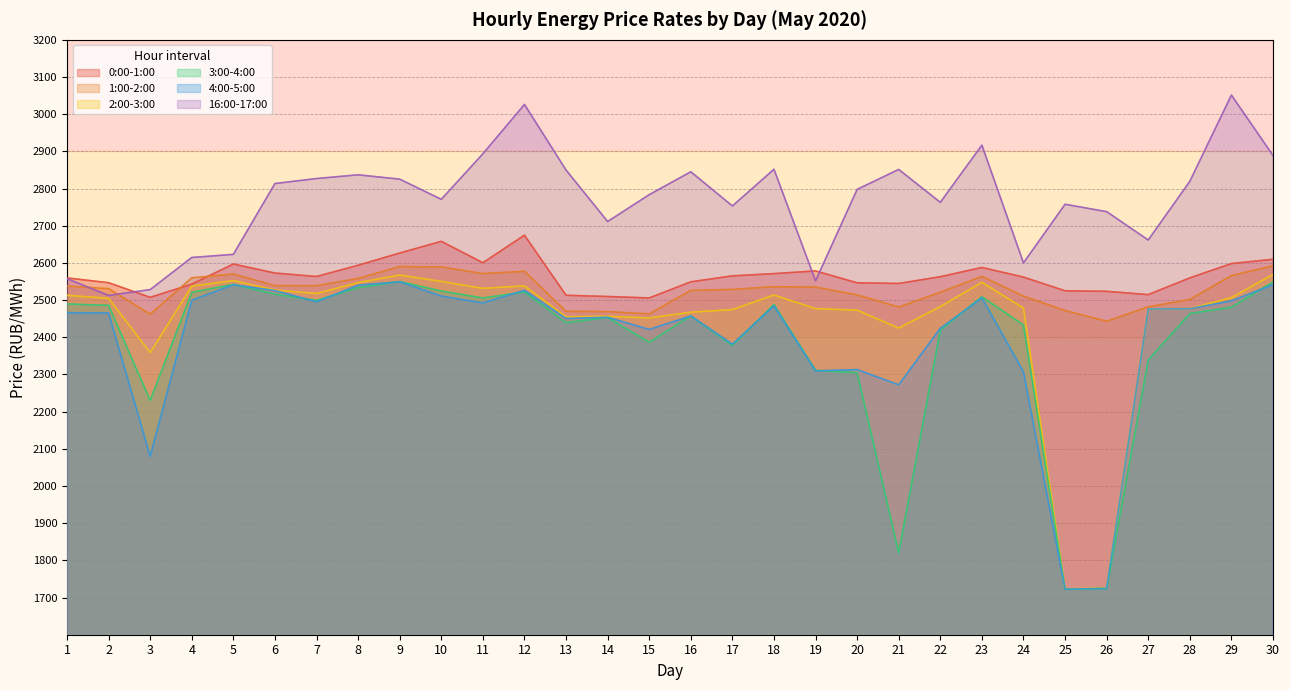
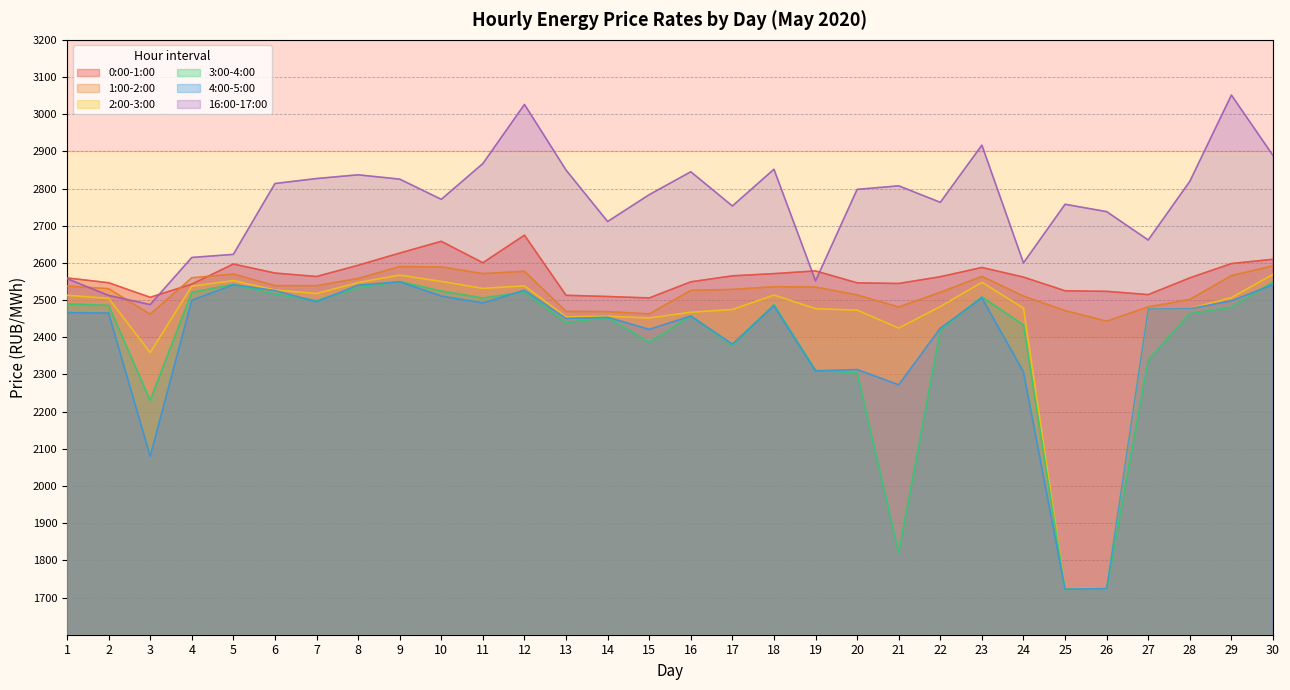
  {
    "16:00-17:00": {
      "2": 2510,
-     "3": 2530,
+     "3": 2490,
      "4": 2610,
      "5": 2620,
      "6": 2810,
      "7": 2830,
      "8": 2840,
      "9": 2830,
      "10": 2770,
-     "11": 2890,
+     "11": 2870,
      "12": 3030,
      "13": 2850,
      "14": 2710,
      "15": 2780,
      "16": 2850,
      "17": 2750,
      "18": 2850,
      "19": 2550,
      "20": 2800,
-     "21": 2850,
+     "21": 2810,
      "22": 2760,
      "23": 2920,
      "24": 2600,
      "25": 2760,
      "26": 2740,
      "27": 2660,
      "28": 2820,
      "29": 3050,
      "30": 2890
    }
  }
